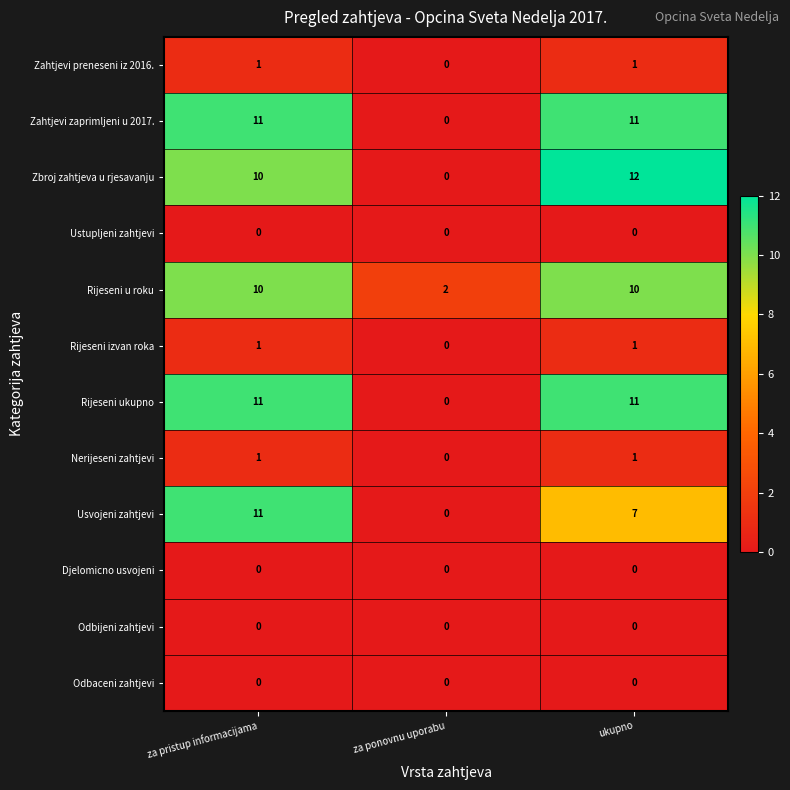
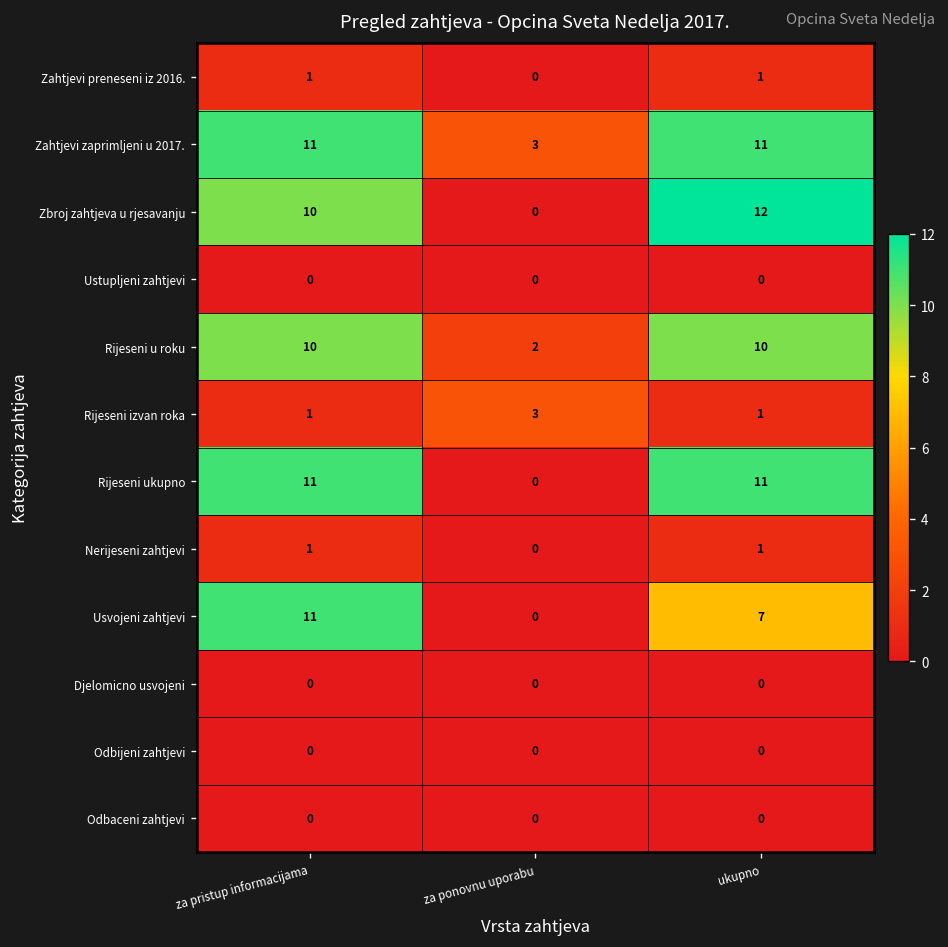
  {
    "Zahtjevi preneseni iz 2016.": {
      "za pristup informacijama": 1,
      "za ponovnu uporabu": 0,
      "ukupno": 1
    },
    "Zahtjevi zaprimljeni u 2017.": {
      "za pristup informacijama": 11,
-     "za ponovnu uporabu": 0,
+     "za ponovnu uporabu": 3,
      "ukupno": 11
    },
    "Zbroj zahtjeva u rjesavanju": {
      "za pristup informacijama": 10,
      "za ponovnu uporabu": 0,
      "ukupno": 12
    },
    "Ustupljeni zahtjevi": {
      "za pristup informacijama": 0,
      "za ponovnu uporabu": 0,
      "ukupno": 0
    },
    "Rijeseni u roku": {
      "za pristup informacijama": 10,
      "za ponovnu uporabu": 2,
      "ukupno": 10
    },
    "Rijeseni izvan roka": {
      "za pristup informacijama": 1,
-     "za ponovnu uporabu": 0,
+     "za ponovnu uporabu": 3,
      "ukupno": 1
    },
    "Rijeseni ukupno": {
      "za pristup informacijama": 11,
      "za ponovnu uporabu": 0,
      "ukupno": 11
    },
    "Nerijeseni zahtjevi": {
      "za pristup informacijama": 1,
      "za ponovnu uporabu": 0,
      "ukupno": 1
    },
    "Usvojeni zahtjevi": {
      "za pristup informacijama": 11,
      "za ponovnu uporabu": 0,
      "ukupno": 7
    },
    "Djelomicno usvojeni": {
      "za pristup informacijama": 0,
      "za ponovnu uporabu": 0,
      "ukupno": 0
    },
    "Odbijeni zahtjevi": {
      "za pristup informacijama": 0,
      "za ponovnu uporabu": 0,
      "ukupno": 0
    },
    "Odbaceni zahtjevi": {
      "za pristup informacijama": 0,
      "za ponovnu uporabu": 0,
      "ukupno": 0
    }
  }
